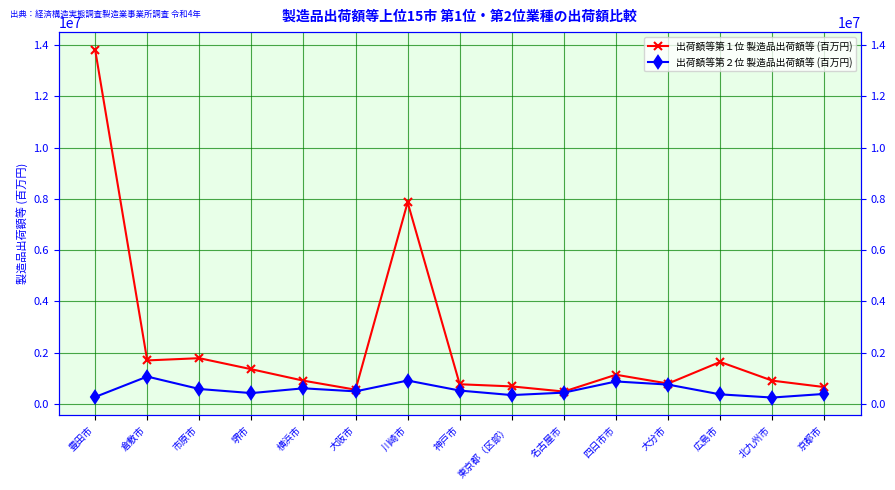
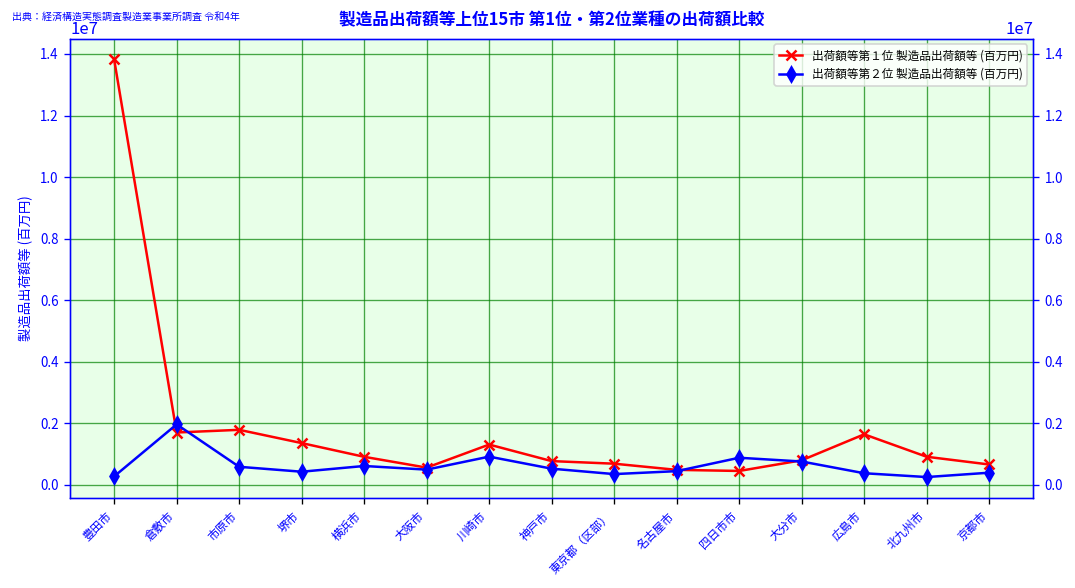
  {
    "出荷額等第１位 製造品出荷額等 (百万円)": {
      "豊田市": 13800000,
      "倉敷市": 1700000,
      "市原市": 1800000,
      "堺市": 1400000,
      "横浜市": 900000,
-     "川崎市": 7900000,
+     "川崎市": 1300000,
      "神戸市": 800000,
      "東京都（区部）": 700000,
-     "四日市市": 1100000,
+     "四日市市": 400000,
      "広島市": 1600000,
      "北九州市": 900000,
      "京都市": 700000
    },
    "出荷額等第２位 製造品出荷額等 (百万円)": {
      "豊田市": 300000,
-     "倉敷市": 1100000,
+     "倉敷市": 2000000,
      "市原市": 600000,
      "堺市": 400000,
      "横浜市": 600000,
      "川崎市": 900000,
      "神戸市": 500000,
      "東京都（区部）": 300000,
      "四日市市": 900000,
      "広島市": 400000,
      "北九州市": 200000,
      "京都市": 400000
    }
  }
